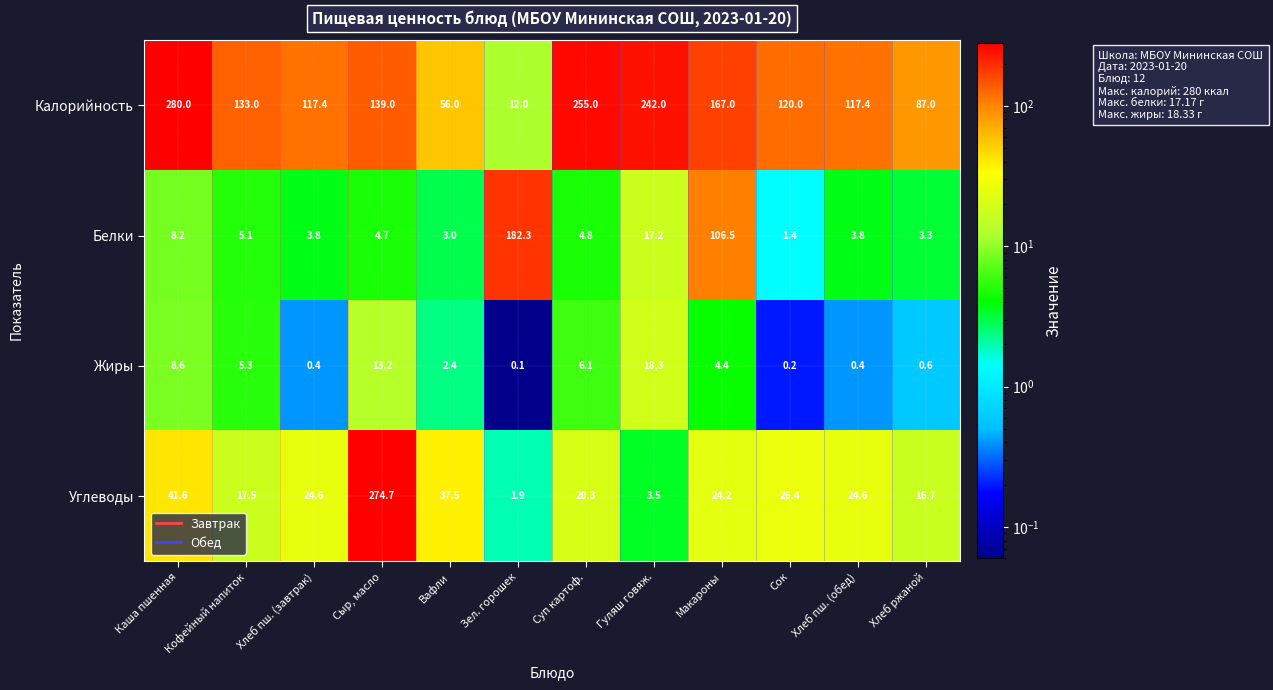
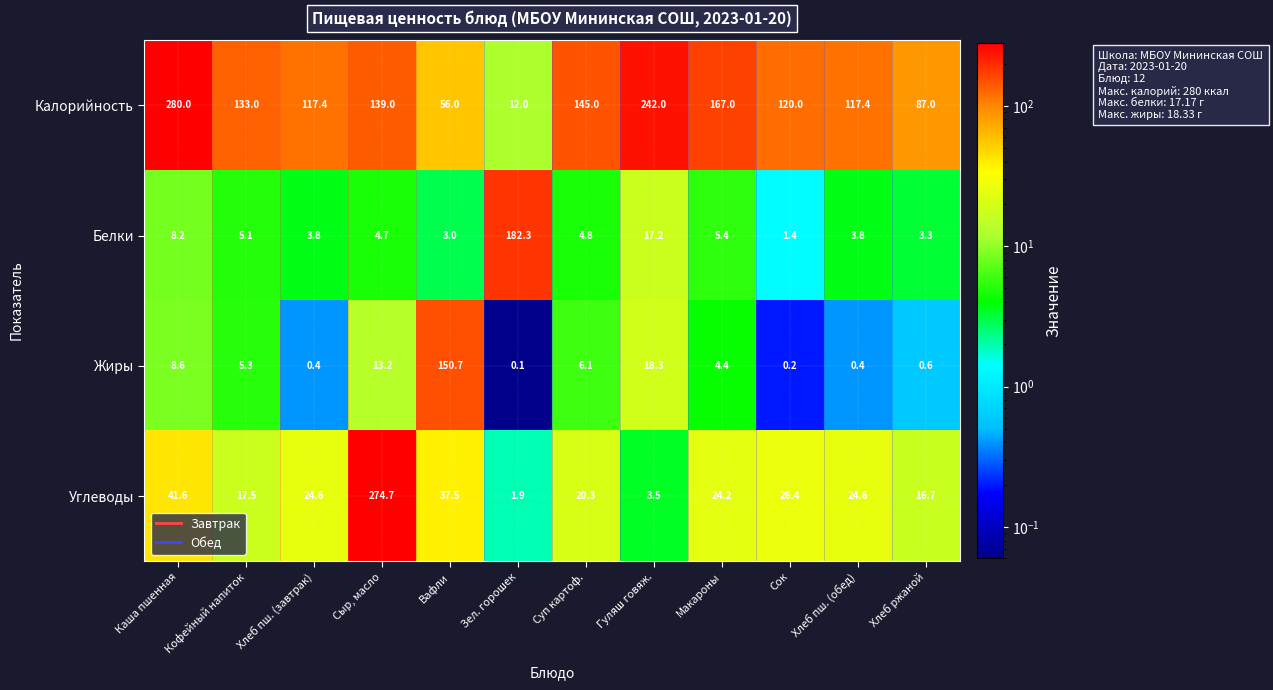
  {
    "Калорийность": {
-     "Суп картоф.": 255.0
+     "Суп картоф.": 145.0
    },
    "Белки": {
-     "Макароны": 106.5
+     "Макароны": 5.4
    },
    "Жиры": {
-     "Вафли": 2.4
+     "Вафли": 150.7
    }
  }
